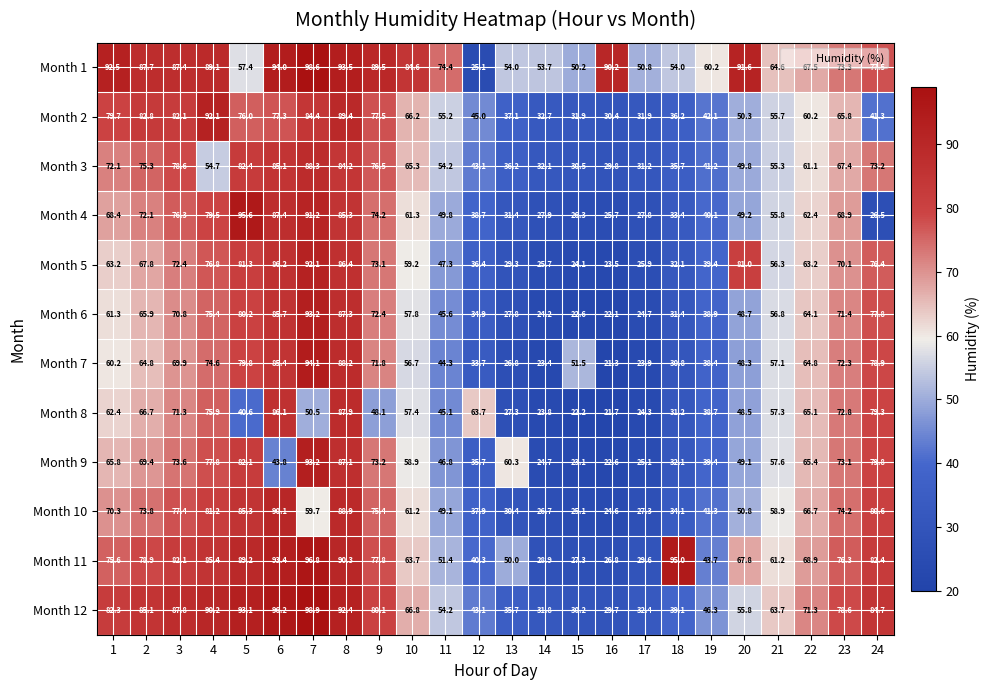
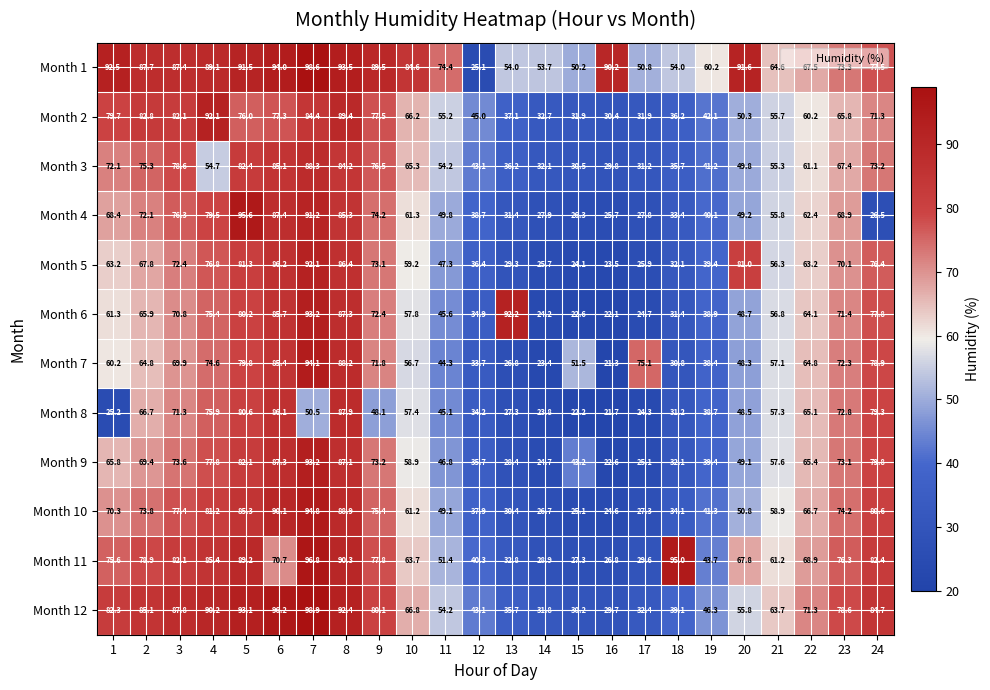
  {
    "Month 1": {
      "1": 92.5,
      "2": 87.7,
      "3": 87.4,
      "4": 89.1,
-     "5": 57.4,
+     "5": 91.5,
      "6": 94.0,
      "7": 98.6,
      "8": 93.5,
      "9": 89.5,
      "10": 84.6,
      "11": 74.4,
      "12": 25.1,
      "13": 54.0,
      "14": 53.7,
      "15": 50.2,
      "16": 90.2,
      "17": 50.8,
      "18": 54.0,
      "19": 60.2,
      "20": 91.6
    },
    "Month 2": {
      "1": 79.7,
      "2": 82.8,
      "3": 82.1,
      "4": 92.1,
      "5": 76.0,
      "6": 77.3,
      "7": 84.4,
      "8": 89.4,
      "9": 77.5,
      "10": 66.2,
      "11": 55.2,
      "12": 45.0,
      "13": 37.1,
      "14": 32.7,
      "15": 31.9,
      "16": 30.4,
      "17": 31.9,
      "18": 36.2,
      "19": 42.1,
      "20": 50.3,
      "21": 55.7,
      "22": 60.2,
      "23": 65.8,
-     "24": 41.3
+     "24": 71.3
    },
    "Month 6": {
      "1": 61.3,
      "2": 65.9,
      "3": 70.8,
      "4": 75.4,
      "5": 80.2,
      "6": 85.7,
      "7": 93.2,
      "8": 87.3,
      "9": 72.4,
      "10": 57.8,
      "11": 45.6,
      "12": 34.9,
-     "13": 27.8,
+     "13": 92.2,
      "14": 24.2,
      "15": 22.6,
      "16": 22.1,
      "17": 24.7,
      "18": 31.4,
      "19": 38.9,
      "20": 48.7,
      "21": 56.8,
      "22": 64.1,
      "23": 71.4,
      "24": 77.8
    },
    "Month 7": {
      "1": 60.2,
      "2": 64.8,
      "3": 69.9,
      "4": 74.6,
      "5": 79.8,
      "6": 85.4,
      "7": 94.1,
      "8": 88.2,
      "9": 71.8,
      "10": 56.7,
      "11": 44.3,
      "12": 33.7,
      "13": 26.8,
      "14": 23.4,
      "15": 51.5,
      "16": 21.3,
-     "17": 23.9,
+     "17": 75.1,
      "18": 30.8,
      "19": 38.4,
      "20": 48.3,
      "21": 57.1,
      "22": 64.8,
      "23": 72.3,
      "24": 78.9
    },
    "Month 8": {
-     "1": 62.4,
+     "1": 25.2,
      "2": 66.7,
      "3": 71.3,
      "4": 75.9,
-     "5": 40.6,
+     "5": 80.6,
      "6": 86.1,
      "7": 50.5,
      "8": 87.9,
      "9": 48.1,
      "10": 57.4,
      "11": 45.1,
-     "12": 63.7,
+     "12": 34.2,
      "13": 27.3,
      "14": 23.8,
      "15": 22.2,
      "16": 21.7,
      "17": 24.3,
      "18": 31.2,
      "19": 38.7,
      "20": 48.5,
      "21": 57.3,
      "22": 65.1,
      "23": 72.8,
      "24": 79.3
    },
    "Month 9": {
      "1": 65.8,
      "2": 69.4,
      "3": 73.6,
      "4": 77.8,
      "5": 82.1,
-     "6": 43.8,
+     "6": 87.3,
      "7": 93.2,
      "8": 87.1,
      "9": 73.2,
      "10": 58.9,
      "11": 46.8,
      "12": 35.7,
-     "13": 60.3,
+     "13": 28.4,
      "14": 24.7,
-     "15": 23.1,
+     "15": 43.2,
      "16": 22.6,
      "17": 25.1,
      "18": 32.1,
      "19": 39.4,
      "20": 49.1,
      "21": 57.6,
      "22": 65.4,
      "23": 73.1,
      "24": 79.8
    },
    "Month 10": {
      "1": 70.3,
      "2": 73.8,
      "3": 77.4,
      "4": 81.2,
      "5": 85.3,
      "6": 90.1,
-     "7": 59.7,
+     "7": 94.8,
      "8": 88.9,
      "9": 75.4,
      "10": 61.2,
      "11": 49.1,
      "12": 37.9,
      "13": 30.4,
      "14": 26.7,
      "15": 25.1,
      "16": 24.6,
      "17": 27.3,
      "18": 34.1,
      "19": 41.3,
      "20": 50.8,
      "21": 58.9,
      "22": 66.7,
      "23": 74.2,
      "24": 80.6
    },
    "Month 11": {
      "1": 75.6,
      "2": 78.9,
      "3": 82.1,
      "4": 85.4,
      "5": 89.2,
-     "6": 93.4,
+     "6": 70.7,
      "7": 96.8,
      "8": 90.3,
      "9": 77.8,
      "10": 63.7,
      "11": 51.4,
      "12": 40.3,
-     "13": 50.0,
+     "13": 32.8,
      "14": 28.9,
      "15": 27.3,
      "16": 26.8,
      "17": 29.6,
      "18": 95.0,
      "19": 43.7,
      "20": 67.8,
      "21": 61.2,
      "22": 68.9,
      "23": 76.3,
      "24": 82.4
    }
  }
